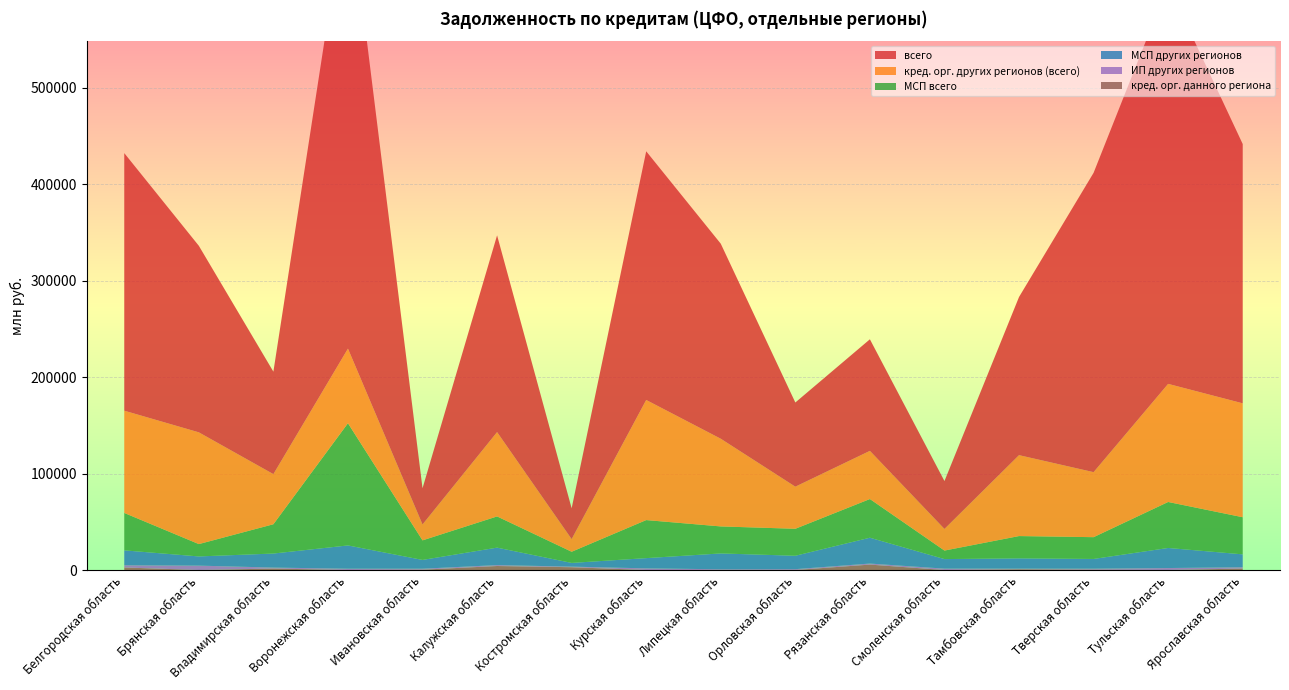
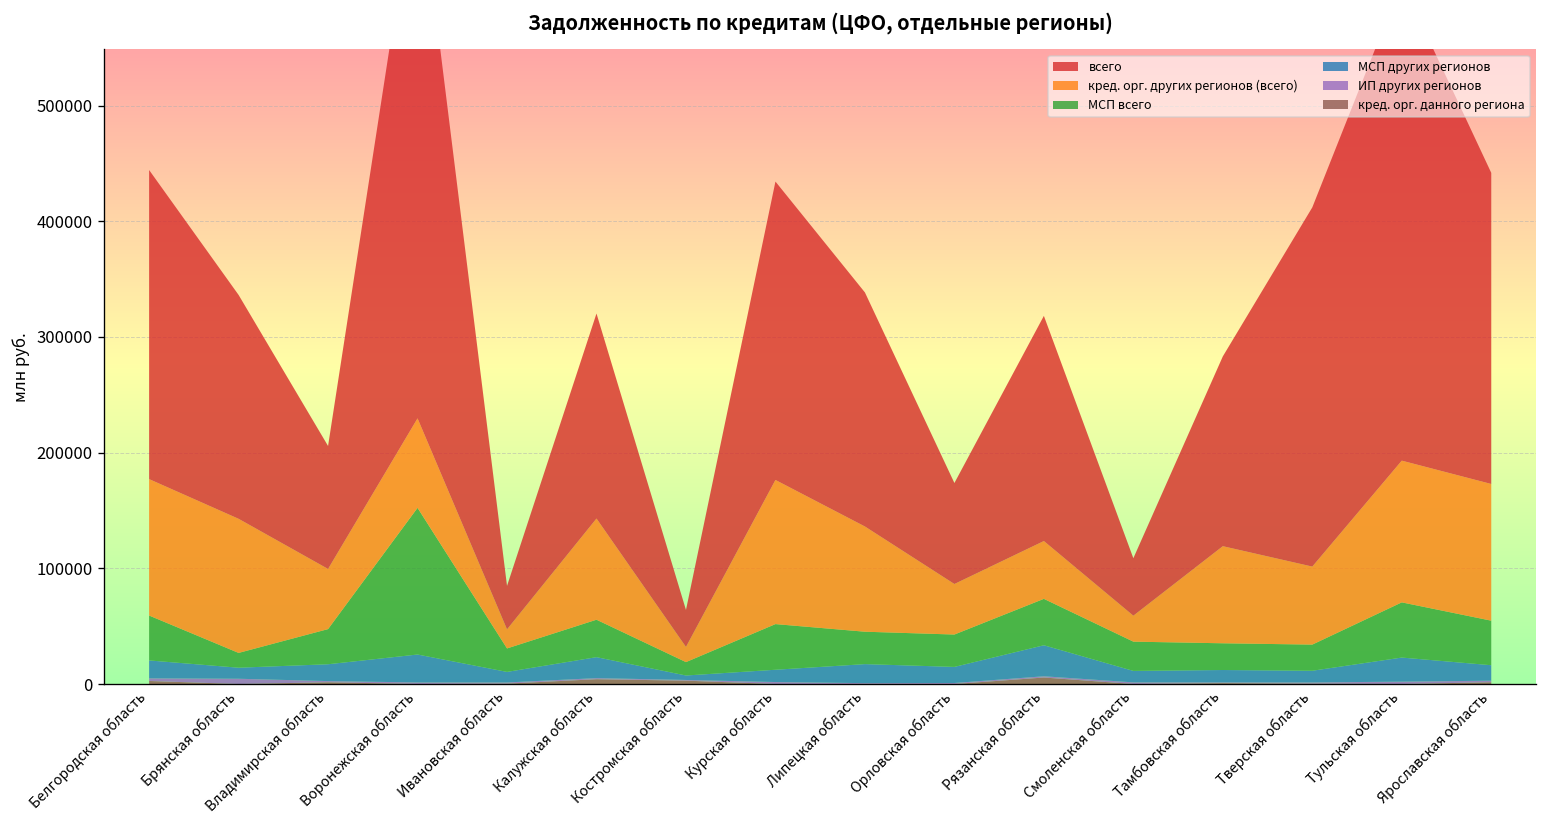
  {
    "кред. орг. данного региона": {
      "Брянская область": 0
    },
    "ИП других регионов": {
      "Брянская область": 0
    },
    "МСП других регионов": {
      "Белгородская область": 20000,
      "Брянская область": 10000,
      "Владимирская область": 10000,
      "Воронежская область": 20000,
      "Ивановская область": 10000,
      "Калужская область": 20000,
      "Костромская область": 0,
      "Курская область": 10000,
      "Липецкая область": 20000,
      "Орловская область": 10000,
      "Рязанская область": 30000,
      "Смоленская область": 10000,
      "Тамбовская область": 10000,
      "Тверская область": 10000,
      "Тульская область": 20000,
      "Ярославская область": 10000
    },
    "МСП всего": {
      "Белгородская область": 40000,
      "Брянская область": 10000,
      "Владимирская область": 30000,
      "Воронежская область": 130000,
      "Ивановская область": 20000,
      "Калужская область": 30000,
      "Костромская область": 10000,
      "Курская область": 40000,
      "Липецкая область": 30000,
      "Орловская область": 30000,
      "Рязанская область": 40000,
-     "Смоленская область": 10000,
+     "Смоленская область": 30000,
      "Тамбовская область": 20000,
      "Тверская область": 20000,
      "Тульская область": 50000,
      "Ярославская область": 40000
    },
    "кред. орг. других регионов (всего)": {
-     "Белгородская область": 110000,
+     "Белгородская область": 120000,
      "Брянская область": 120000,
      "Владимирская область": 50000,
      "Воронежская область": 80000,
      "Ивановская область": 20000,
      "Калужская область": 90000,
      "Костромская область": 10000,
      "Курская область": 120000,
      "Липецкая область": 90000,
      "Орловская область": 40000,
      "Рязанская область": 50000,
      "Смоленская область": 20000,
      "Тамбовская область": 80000,
      "Тверская область": 70000,
      "Тульская область": 120000,
      "Ярославская область": 120000
    },
    "всего": {
      "Белгородская область": 270000,
      "Брянская область": 190000,
      "Владимирская область": 110000,
      "Ивановская область": 40000,
-     "Калужская область": 200000,
+     "Калужская область": 180000,
      "Костромская область": 30000,
      "Курская область": 260000,
      "Липецкая область": 200000,
      "Орловская область": 90000,
-     "Рязанская область": 120000,
+     "Рязанская область": 190000,
      "Смоленская область": 50000,
      "Тамбовская область": 160000,
      "Тверская область": 310000,
      "Ярославская область": 270000
    }
  }
